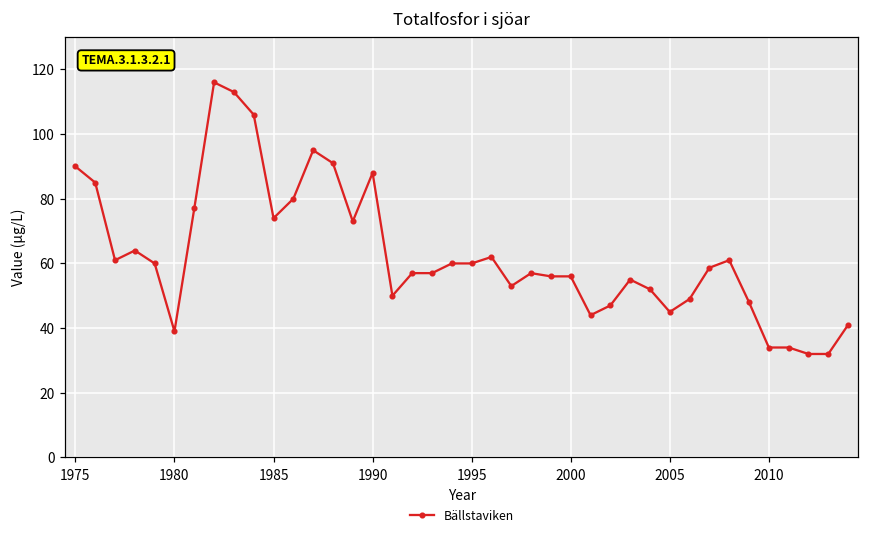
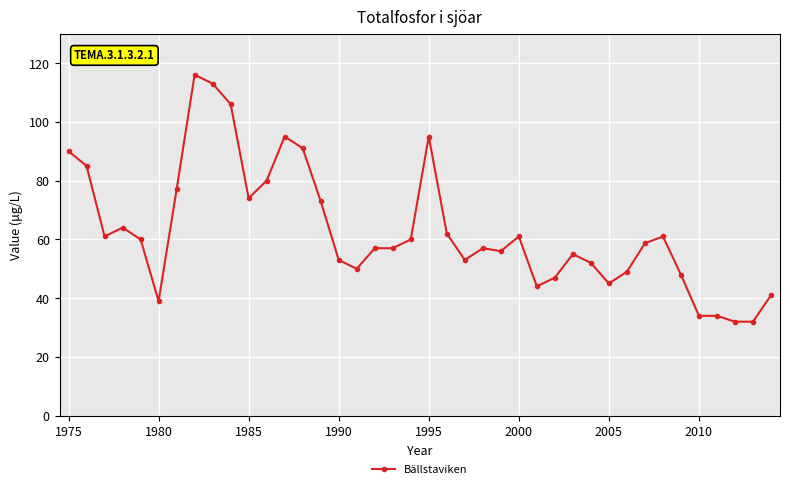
  {
    "1975": 90,
    "1980": 39,
    "1985": 74,
-   "1990": 88,
-   "1995": 60,
-   "2000": 56,
+   "1990": 53,
+   "1995": 95,
+   "2000": 61,
    "2005": 45,
    "2010": 34
  }
